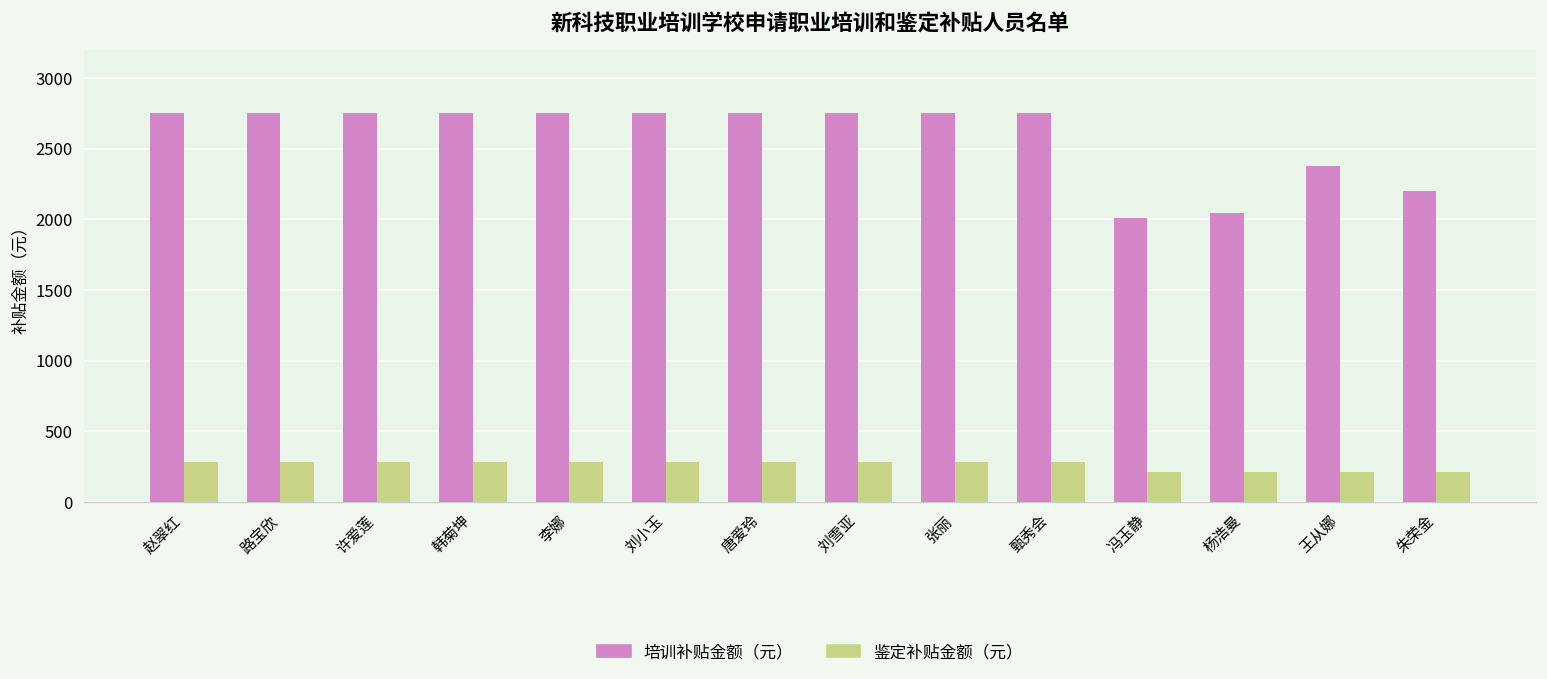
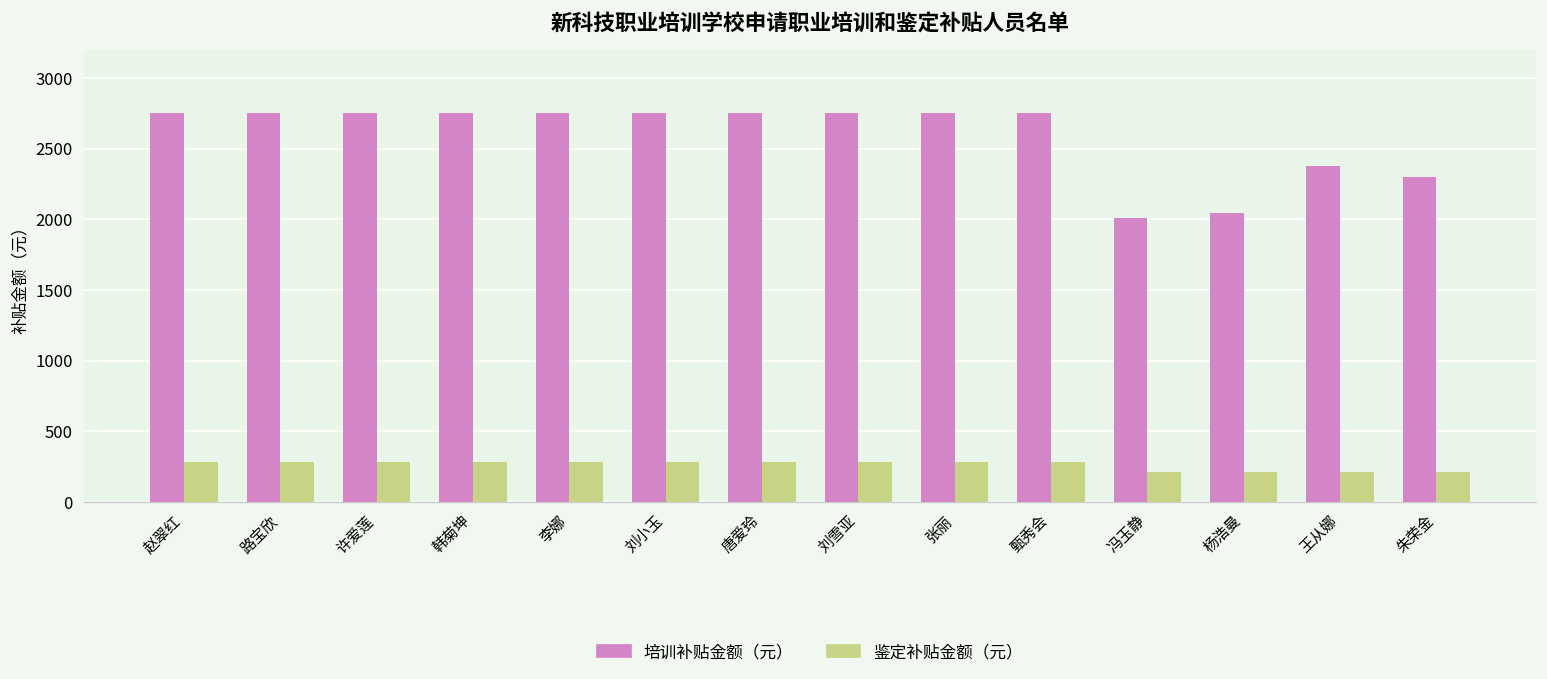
  {
    "培训补贴金额（元）": {
      "赵翠红": 2750,
      "路宝欣": 2750,
      "许爱莲": 2750,
      "韩菊坤": 2750,
      "李娜": 2750,
      "刘小玉": 2750,
      "唐爱玲": 2750,
      "刘雪亚": 2750,
      "张丽": 2750,
      "甄秀会": 2750,
      "冯玉静": 2010,
      "杨浩曼": 2050,
      "王从娜": 2380,
-     "朱荣金": 2200
+     "朱荣金": 2300
    },
    "鉴定补贴金额（元）": {
      "赵翠红": 280,
      "路宝欣": 280,
      "许爱莲": 280,
      "韩菊坤": 280,
      "李娜": 280,
      "刘小玉": 280,
      "唐爱玲": 280,
      "刘雪亚": 280,
      "张丽": 280,
      "甄秀会": 280,
      "冯玉静": 210,
      "杨浩曼": 210,
      "王从娜": 210,
      "朱荣金": 210
    }
  }
